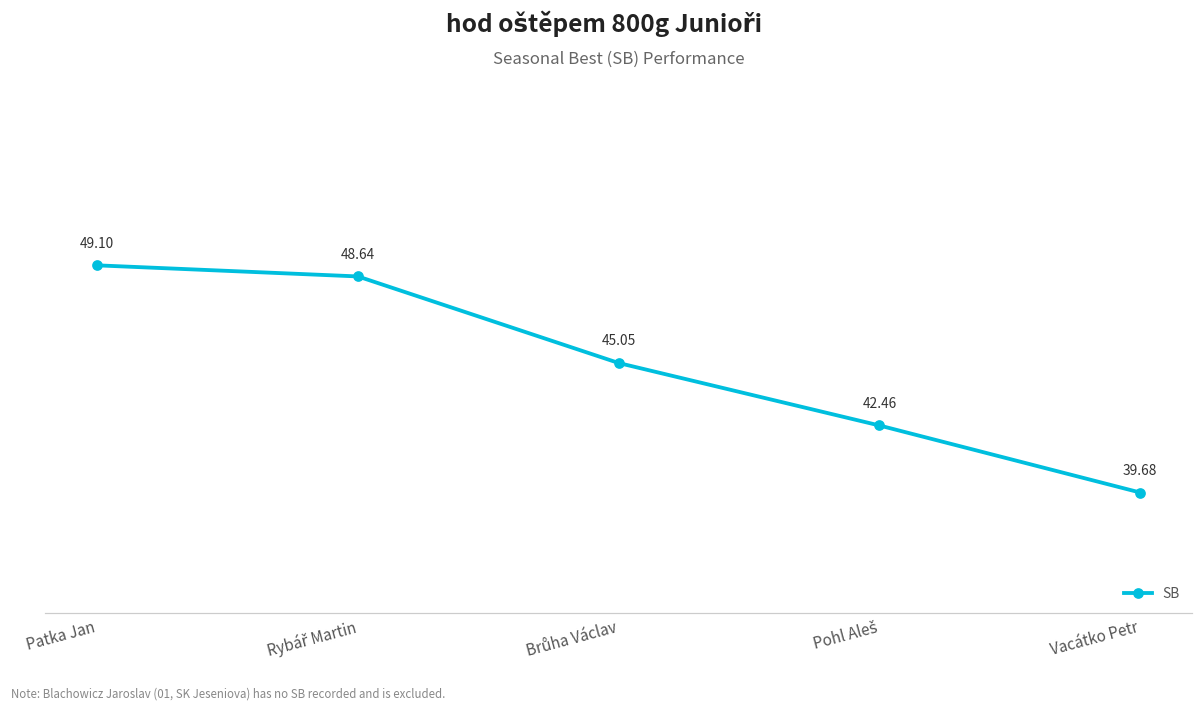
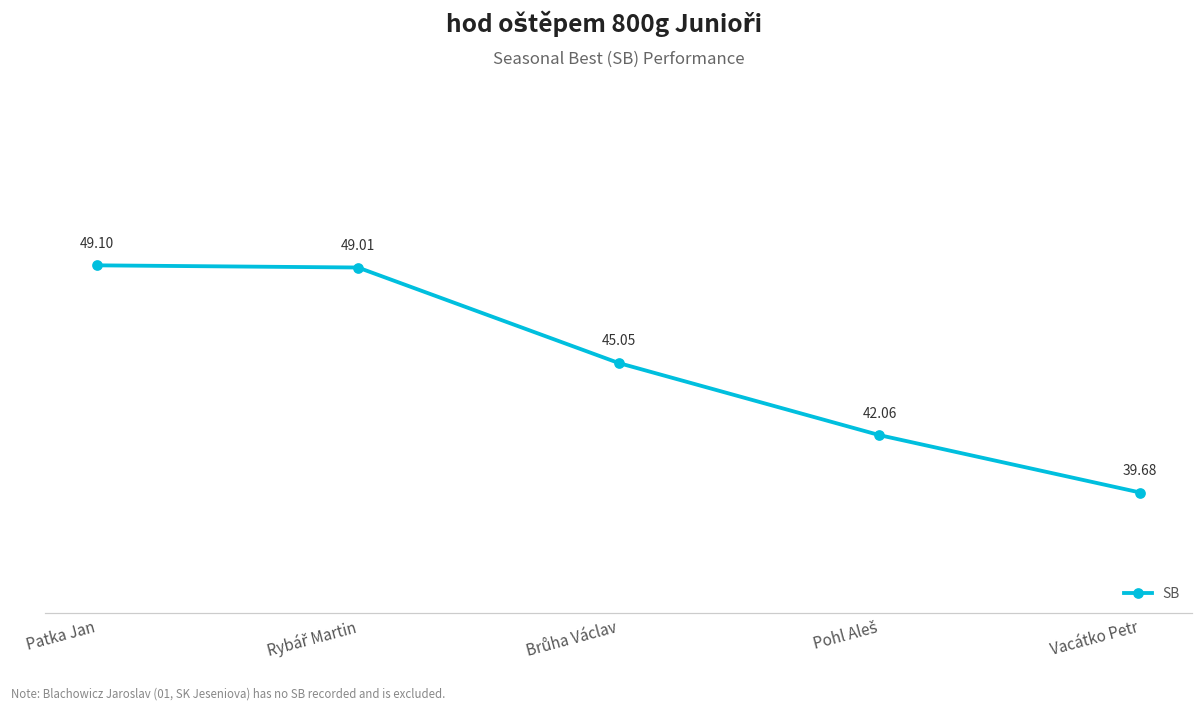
  {
    "Patka Jan": 49.10,
-   "Rybář Martin": 48.64,
+   "Rybář Martin": 49.01,
    "Brůha Václav": 45.05,
-   "Pohl Aleš": 42.46,
+   "Pohl Aleš": 42.06,
    "Vacátko Petr": 39.68
  }
